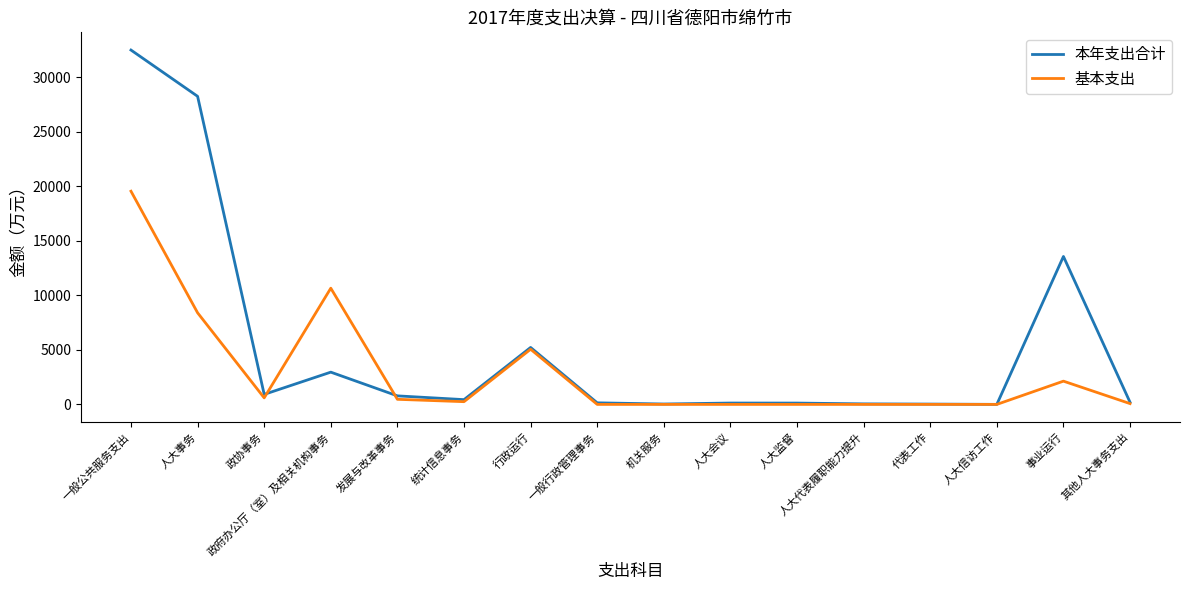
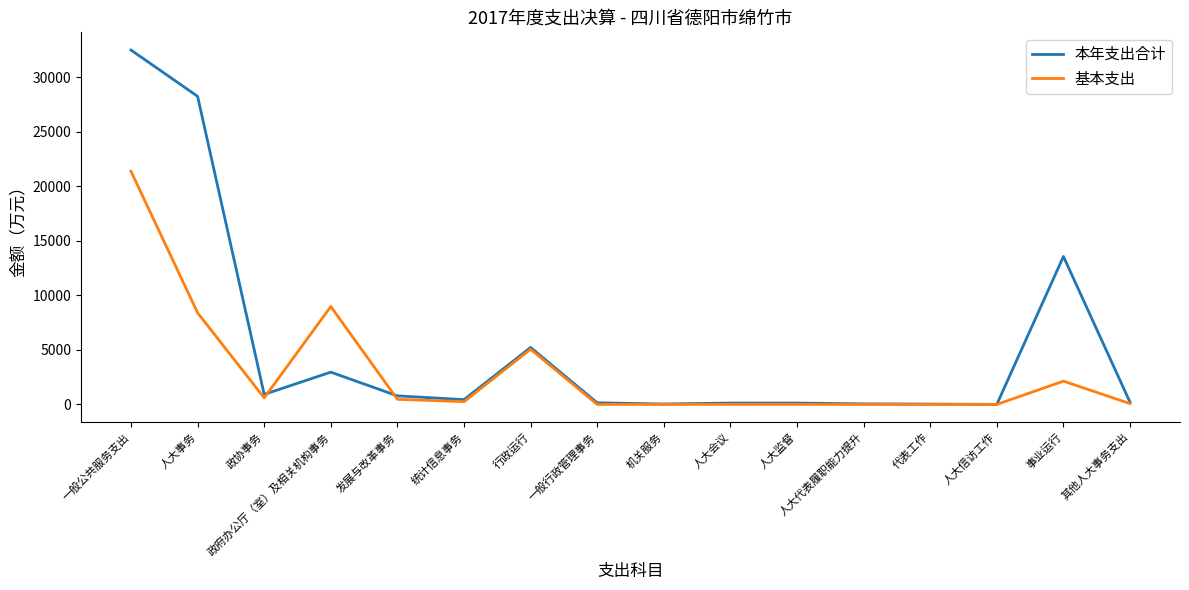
  {
    "本年支出合计": {
      "一般公共服务支出": 32500,
      "人大事务": 28300,
      "政协事务": 900,
      "政府办公厅（室）及相关机构事务": 3000,
      "发展与改革事务": 800,
      "事业运行": 13600
    },
    "基本支出": {
-     "一般公共服务支出": 19500,
+     "一般公共服务支出": 21400,
      "人大事务": 8400,
      "政协事务": 600,
-     "政府办公厅（室）及相关机构事务": 10700,
+     "政府办公厅（室）及相关机构事务": 9000,
      "发展与改革事务": 500,
      "事业运行": 2100
    }
  }
